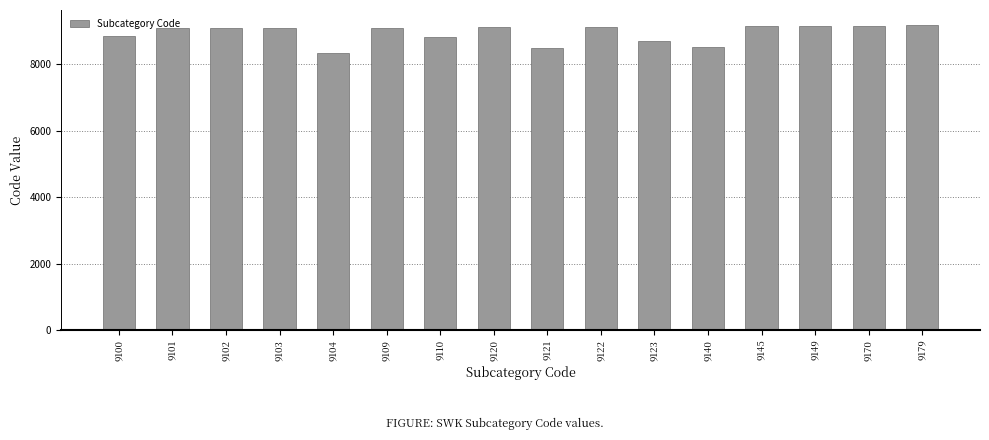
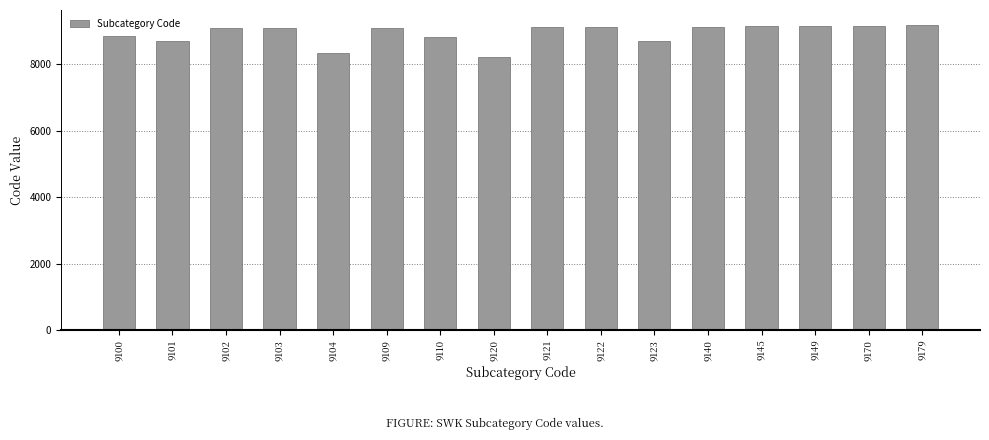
  {
    "9100": 8800,
-   "9101": 9100,
+   "9101": 8700,
    "9102": 9100,
    "9103": 9100,
    "9104": 8300,
    "9109": 9100,
    "9110": 8800,
-   "9120": 9100,
-   "9121": 8500,
+   "9120": 8200,
+   "9121": 9100,
    "9122": 9100,
    "9123": 8700,
-   "9140": 8500,
+   "9140": 9100,
    "9145": 9100,
    "9149": 9100,
    "9170": 9200,
    "9179": 9200
  }
